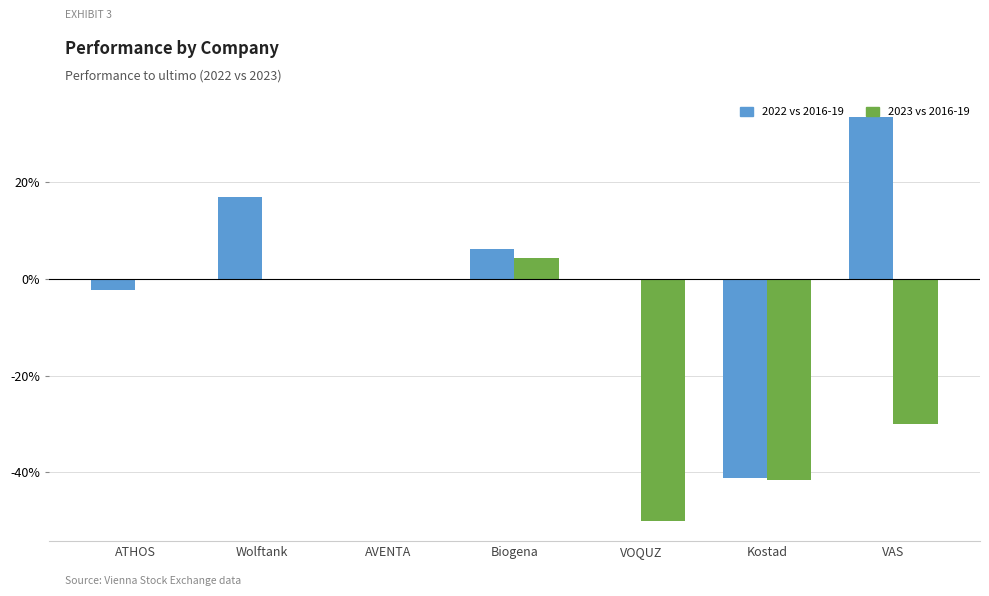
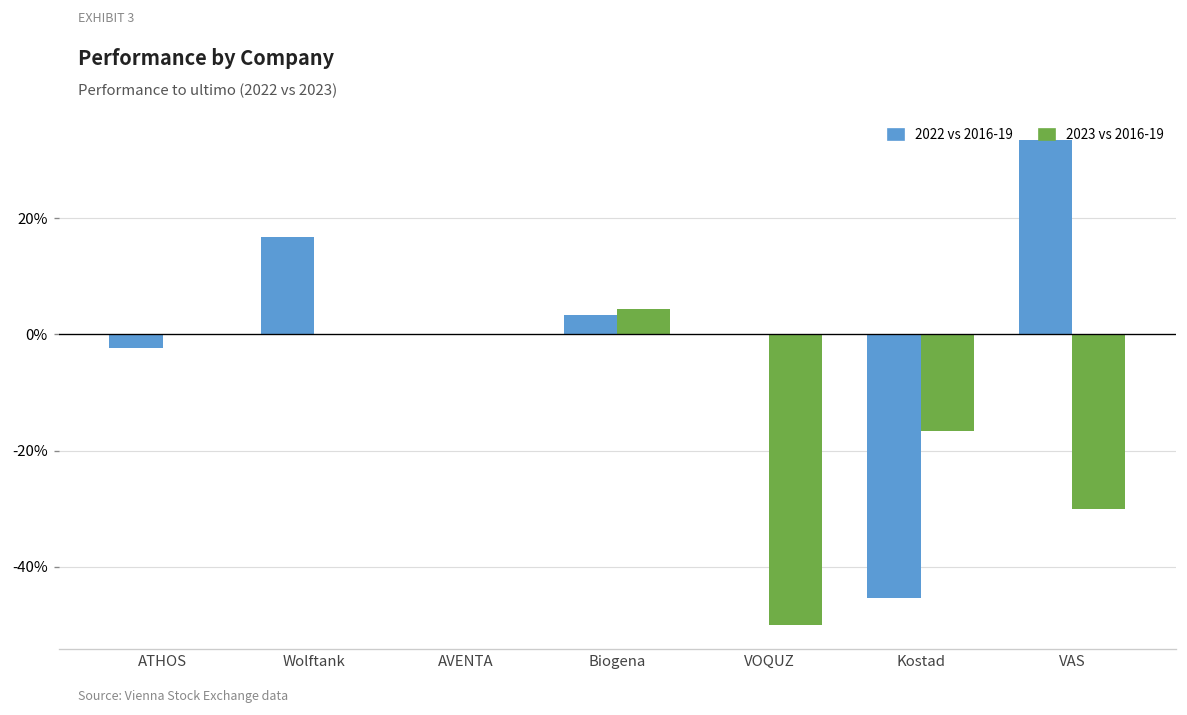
  {
    "2022 vs 2016-19": {
      "ATHOS": "-2%",
      "Wolftank": "17%",
      "AVENTA": "0%",
-     "Biogena": "6%",
+     "Biogena": "3%",
      "VOQUZ": "0%",
-     "Kostad": "-41%",
+     "Kostad": "-45%",
      "VAS": "33%"
    },
    "2023 vs 2016-19": {
      "ATHOS": "0%",
      "Wolftank": "0%",
      "AVENTA": "0%",
      "Biogena": "4%",
      "VOQUZ": "-50%",
-     "Kostad": "-42%",
+     "Kostad": "-17%",
      "VAS": "-30%"
    }
  }
